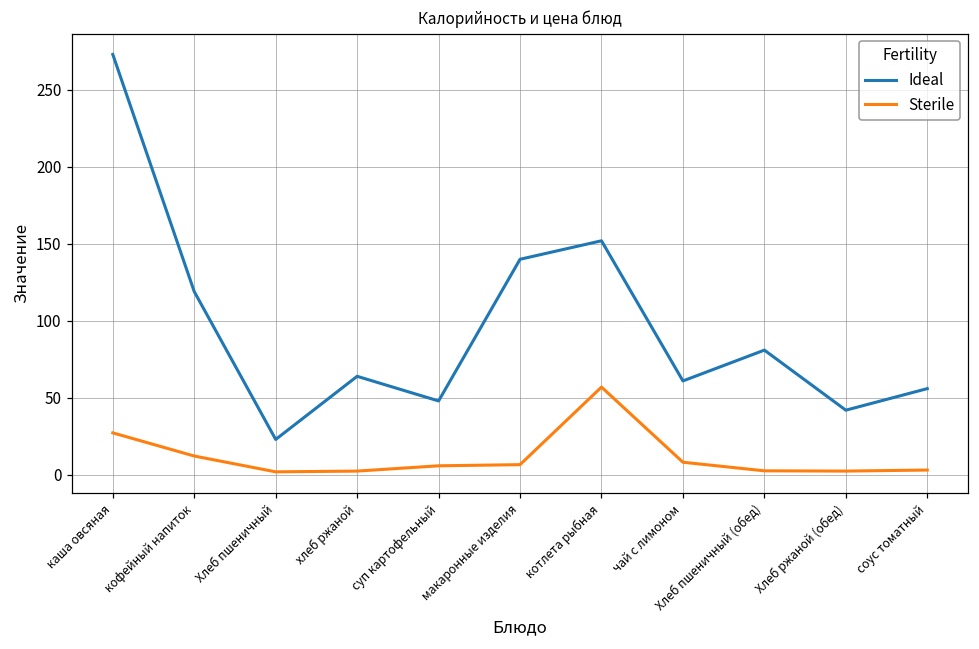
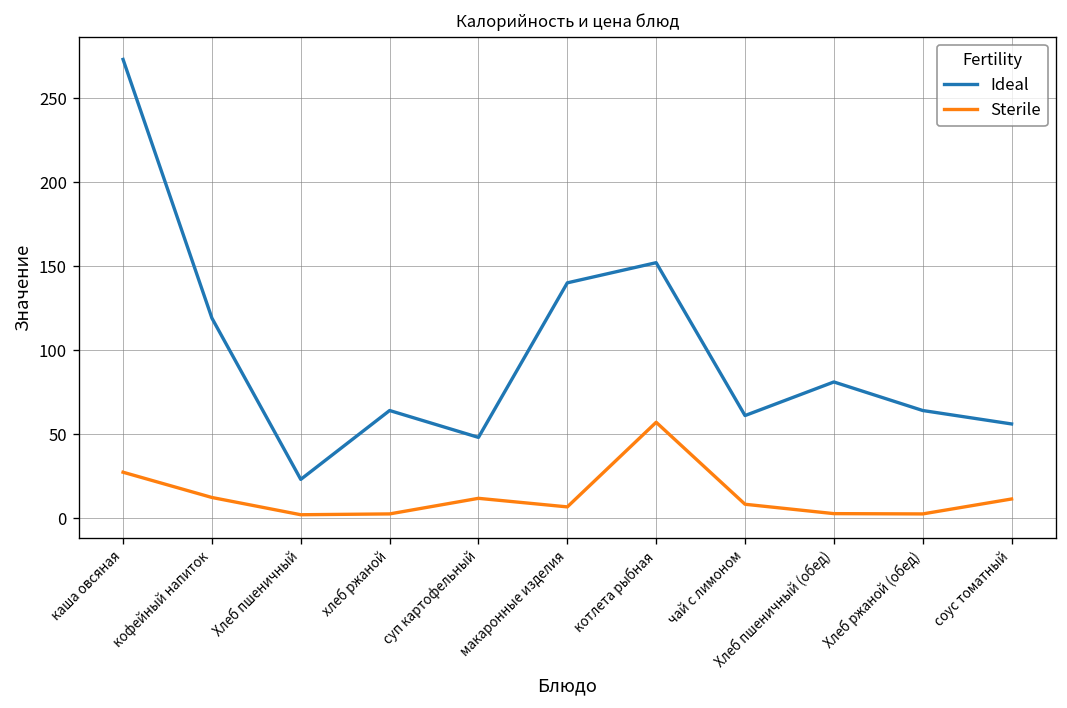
  {
    "Ideal": {
      "каша овсяная": 273,
      "кофейный напиток": 119,
      "Хлеб пшеничный": 23,
      "хлеб ржаной": 64,
      "суп картофельный": 48,
      "макаронные изделия": 140,
      "котлета рыбная": 152,
      "чай с лимоном": 61,
      "Хлеб пшеничный (обед)": 81,
-     "Хлеб ржаной (обед)": 42,
+     "Хлеб ржаной (обед)": 64,
      "соус томатный": 56
    },
    "Sterile": {
      "каша овсяная": 27,
      "кофейный напиток": 12,
      "Хлеб пшеничный": 2,
      "хлеб ржаной": 2,
-     "суп картофельный": 6,
+     "суп картофельный": 12,
      "макаронные изделия": 7,
      "котлета рыбная": 57,
      "чай с лимоном": 8,
      "Хлеб пшеничный (обед)": 3,
      "Хлеб ржаной (обед)": 2,
-     "соус томатный": 3
+     "соус томатный": 11
    }
  }
